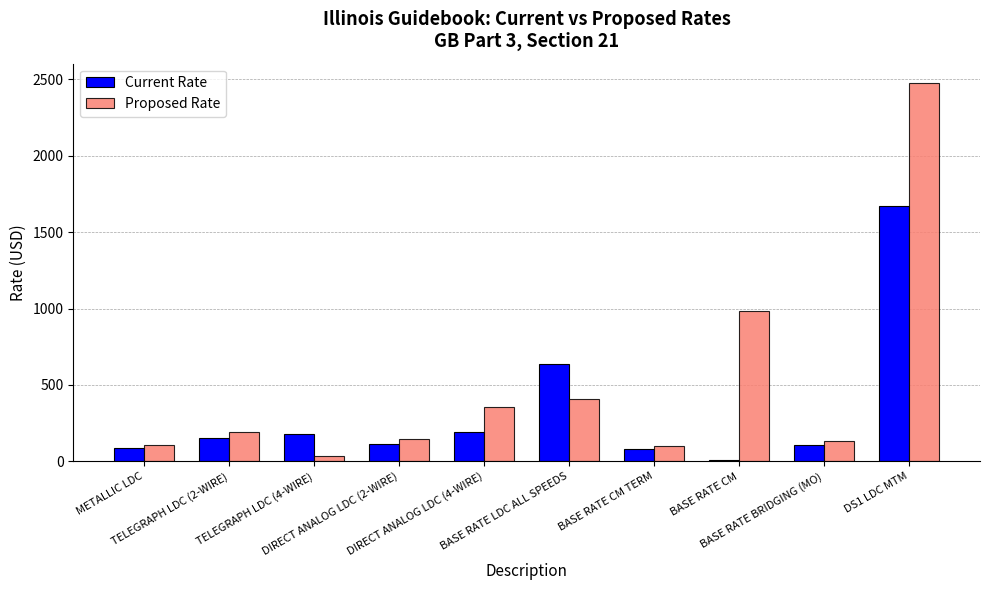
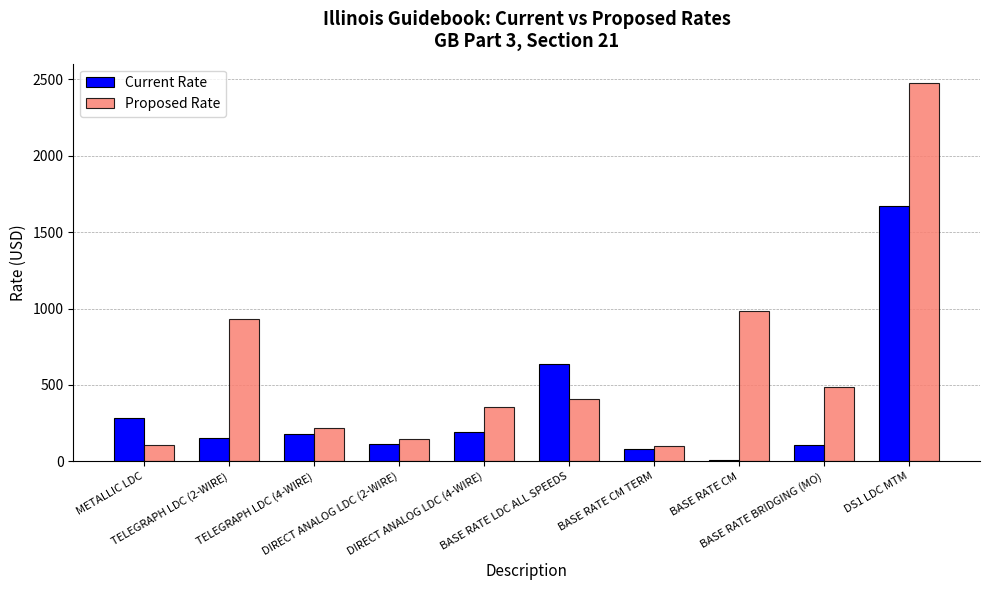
  {
    "Current Rate": {
-     "METALLIC LDC": 80,
+     "METALLIC LDC": 290,
      "TELEGRAPH LDC (2-WIRE)": 160,
      "TELEGRAPH LDC (4-WIRE)": 180,
      "DIRECT ANALOG LDC (2-WIRE)": 110,
      "DIRECT ANALOG LDC (4-WIRE)": 190,
      "BASE RATE LDC ALL SPEEDS": 640,
      "BASE RATE CM TERM": 80,
      "BASE RATE BRIDGING (MO)": 110,
      "DS1 LDC MTM": 1670
    },
    "Proposed Rate": {
      "METALLIC LDC": 110,
-     "TELEGRAPH LDC (2-WIRE)": 190,
-     "TELEGRAPH LDC (4-WIRE)": 40,
+     "TELEGRAPH LDC (2-WIRE)": 930,
+     "TELEGRAPH LDC (4-WIRE)": 220,
      "DIRECT ANALOG LDC (2-WIRE)": 140,
      "DIRECT ANALOG LDC (4-WIRE)": 360,
      "BASE RATE LDC ALL SPEEDS": 410,
      "BASE RATE CM TERM": 100,
      "BASE RATE CM": 980,
-     "BASE RATE BRIDGING (MO)": 130,
+     "BASE RATE BRIDGING (MO)": 490,
      "DS1 LDC MTM": 2480
    }
  }
